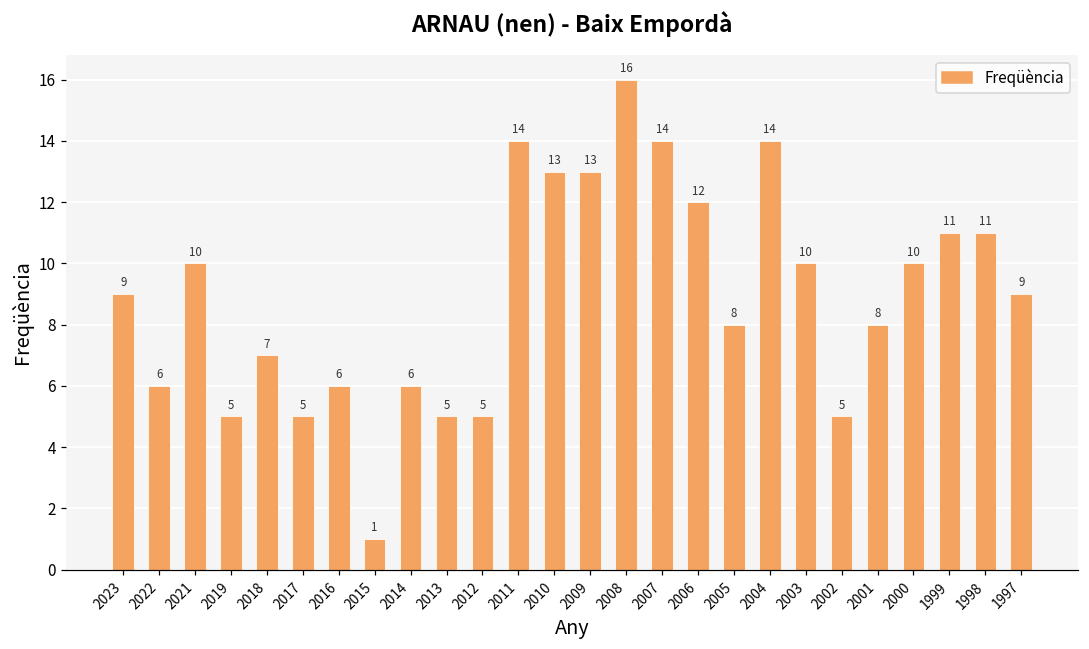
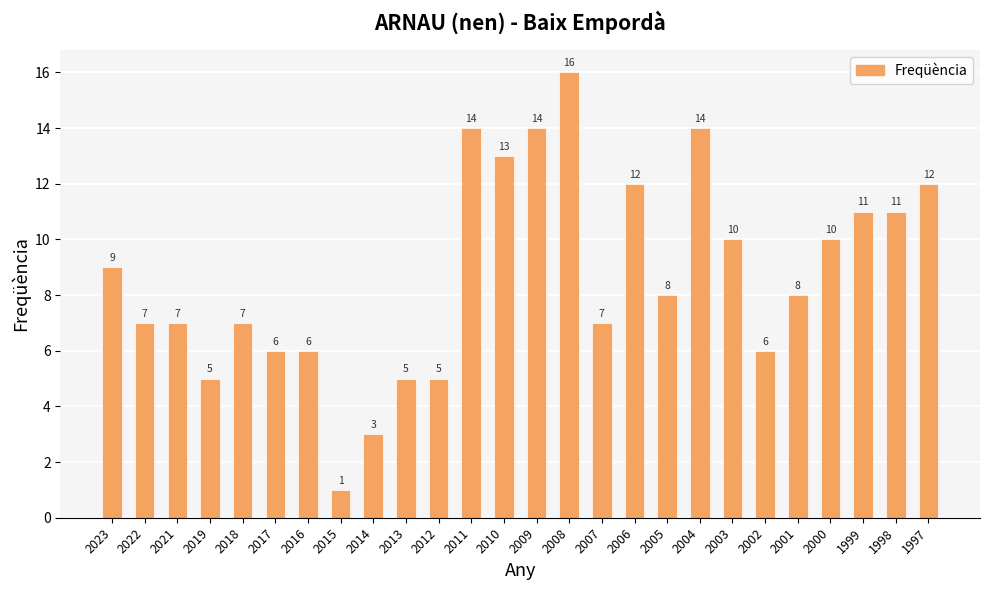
  {
    "2023": 9,
-   "2022": 6,
-   "2021": 10,
+   "2022": 7,
+   "2021": 7,
    "2019": 5,
    "2018": 7,
-   "2017": 5,
+   "2017": 6,
    "2016": 6,
    "2015": 1,
-   "2014": 6,
+   "2014": 3,
    "2013": 5,
    "2012": 5,
    "2011": 14,
    "2010": 13,
-   "2009": 13,
+   "2009": 14,
    "2008": 16,
-   "2007": 14,
+   "2007": 7,
    "2006": 12,
    "2005": 8,
    "2004": 14,
    "2003": 10,
-   "2002": 5,
+   "2002": 6,
    "2001": 8,
    "2000": 10,
    "1999": 11,
    "1998": 11,
-   "1997": 9
+   "1997": 12
  }
